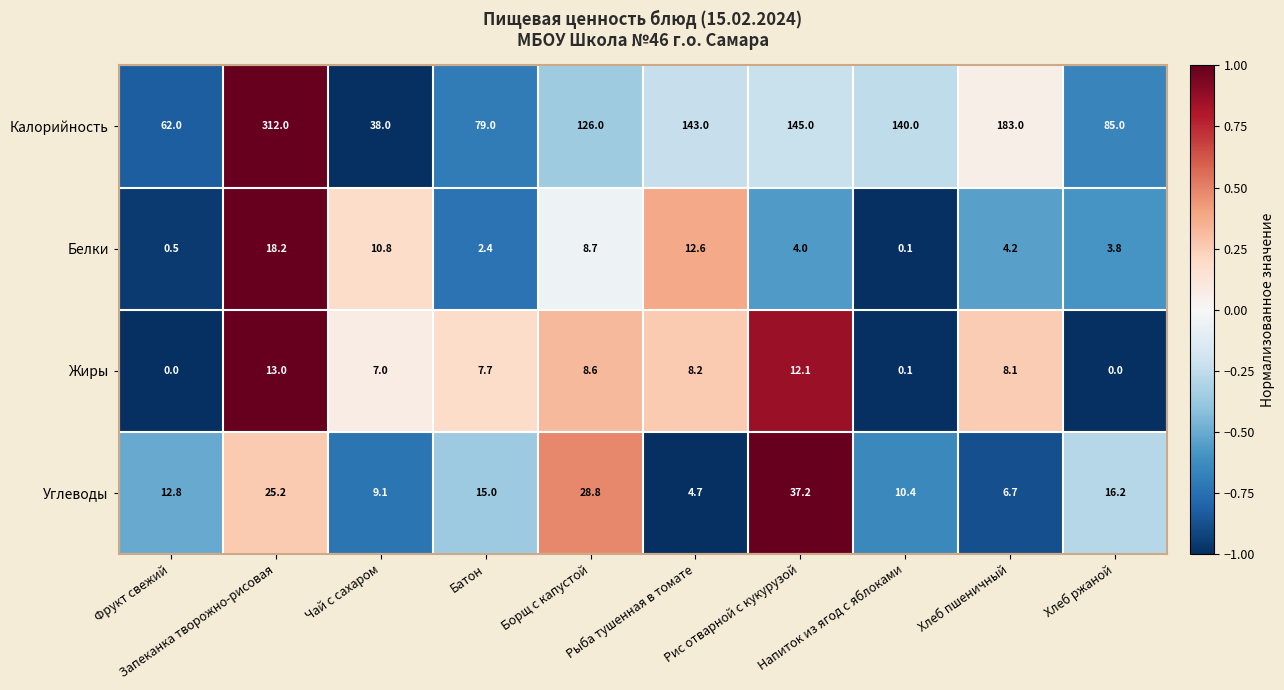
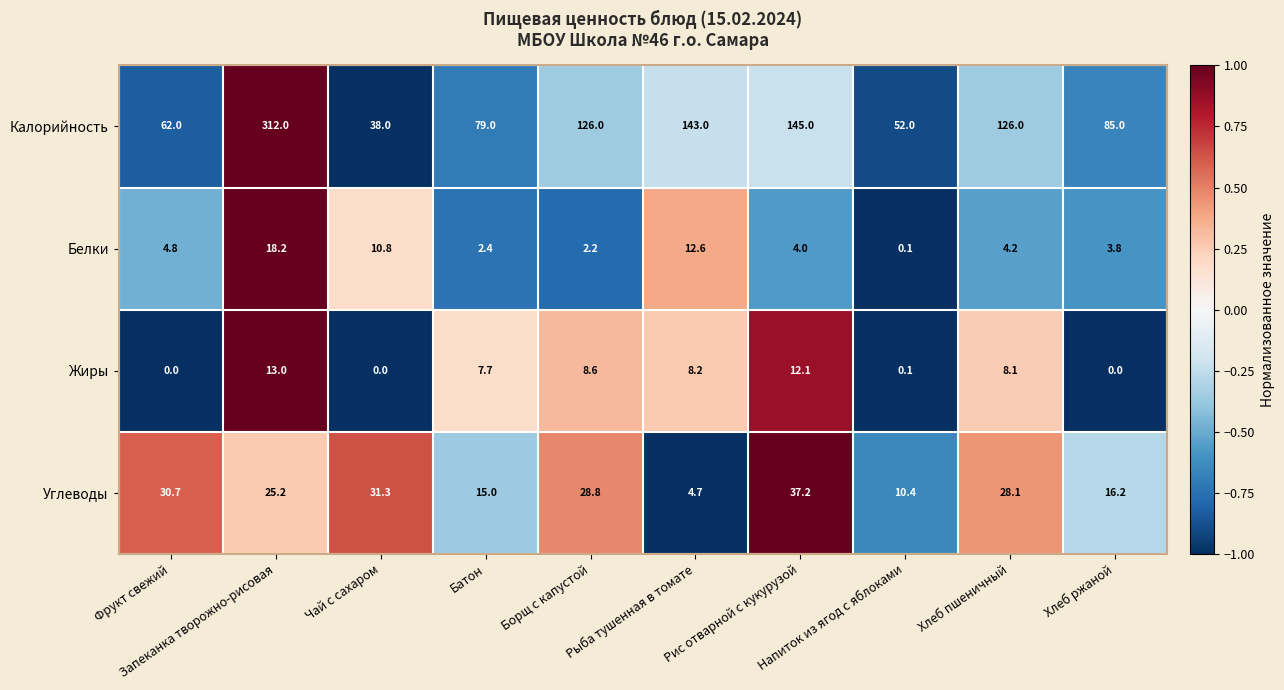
  {
    "Калорийность": {
      "Фрукт свежий": 62.0,
      "Запеканка творожно-рисовая": 312.0,
      "Чай с сахаром": 38.0,
      "Батон": 79.0,
      "Борщ с капустой": 126.0,
      "Рыба тушенная в томате": 143.0,
      "Рис отварной с кукурузой": 145.0,
-     "Напиток из ягод с яблоками": 140.0,
-     "Хлеб пшеничный": 183.0,
+     "Напиток из ягод с яблоками": 52.0,
+     "Хлеб пшеничный": 126.0,
      "Хлеб ржаной": 85.0
    },
    "Белки": {
-     "Фрукт свежий": 0.5,
+     "Фрукт свежий": 4.8,
      "Запеканка творожно-рисовая": 18.2,
      "Чай с сахаром": 10.8,
      "Батон": 2.4,
-     "Борщ с капустой": 8.7,
+     "Борщ с капустой": 2.2,
      "Рыба тушенная в томате": 12.6,
      "Рис отварной с кукурузой": 4.0,
      "Напиток из ягод с яблоками": 0.1,
      "Хлеб пшеничный": 4.2,
      "Хлеб ржаной": 3.8
    },
    "Жиры": {
      "Фрукт свежий": 0.0,
      "Запеканка творожно-рисовая": 13.0,
-     "Чай с сахаром": 7.0,
+     "Чай с сахаром": 0.0,
      "Батон": 7.7,
      "Борщ с капустой": 8.6,
      "Рыба тушенная в томате": 8.2,
      "Рис отварной с кукурузой": 12.1,
      "Напиток из ягод с яблоками": 0.1,
      "Хлеб пшеничный": 8.1,
      "Хлеб ржаной": 0.0
    },
    "Углеводы": {
-     "Фрукт свежий": 12.8,
+     "Фрукт свежий": 30.7,
      "Запеканка творожно-рисовая": 25.2,
-     "Чай с сахаром": 9.1,
+     "Чай с сахаром": 31.3,
      "Батон": 15.0,
      "Борщ с капустой": 28.8,
      "Рыба тушенная в томате": 4.7,
      "Рис отварной с кукурузой": 37.2,
      "Напиток из ягод с яблоками": 10.4,
-     "Хлеб пшеничный": 6.7,
+     "Хлеб пшеничный": 28.1,
      "Хлеб ржаной": 16.2
    }
  }
